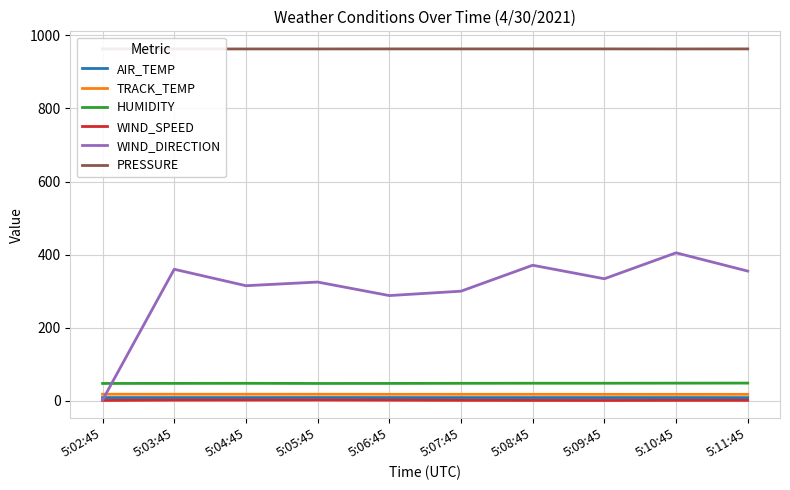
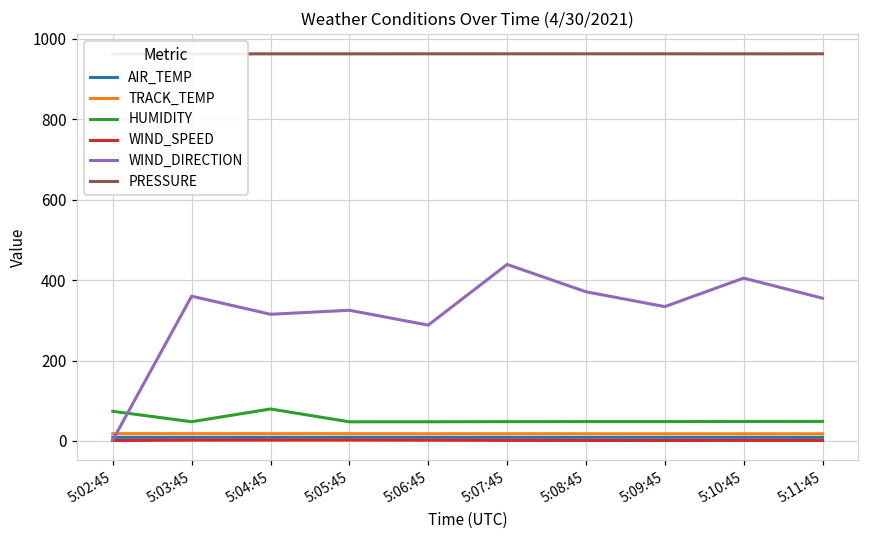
  {
    "AIR_TEMP": {
      "5:06:45": 10,
      "5:07:45": 10,
      "5:08:45": 10,
      "5:09:45": 10,
      "5:10:45": 10,
      "5:11:45": 10
    },
    "TRACK_TEMP": {
      "5:02:45": 20,
      "5:03:45": 20,
      "5:04:45": 20,
      "5:05:45": 20,
      "5:06:45": 20,
      "5:07:45": 20,
      "5:08:45": 20,
      "5:09:45": 20,
      "5:10:45": 20,
      "5:11:45": 20
    },
    "HUMIDITY": {
-     "5:02:45": 50,
+     "5:02:45": 70,
      "5:03:45": 50,
-     "5:04:45": 50,
+     "5:04:45": 80,
      "5:05:45": 50,
      "5:06:45": 50,
      "5:07:45": 50,
      "5:08:45": 50,
      "5:09:45": 50,
      "5:10:45": 50,
      "5:11:45": 50
    },
    "WIND_SPEED": {
      "5:06:45": 0,
      "5:07:45": 0,
      "5:08:45": 0,
      "5:09:45": 0,
      "5:10:45": 0,
      "5:11:45": 0
    },
    "WIND_DIRECTION": {
      "5:03:45": 360,
      "5:04:45": 320,
      "5:05:45": 330,
      "5:06:45": 290,
-     "5:07:45": 300,
+     "5:07:45": 440,
      "5:08:45": 370,
      "5:09:45": 330,
      "5:10:45": 410,
      "5:11:45": 360
    },
    "PRESSURE": {
      "5:04:45": 960,
      "5:05:45": 960,
      "5:06:45": 960,
      "5:07:45": 960,
      "5:08:45": 960,
      "5:09:45": 960,
      "5:10:45": 960,
      "5:11:45": 960
    }
  }
